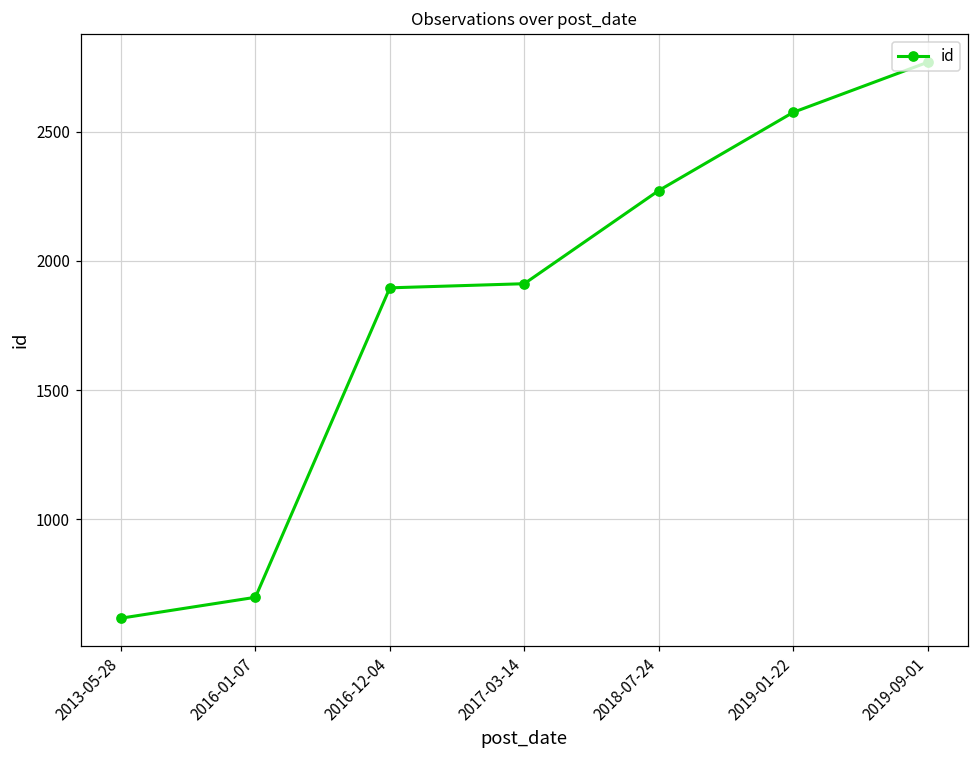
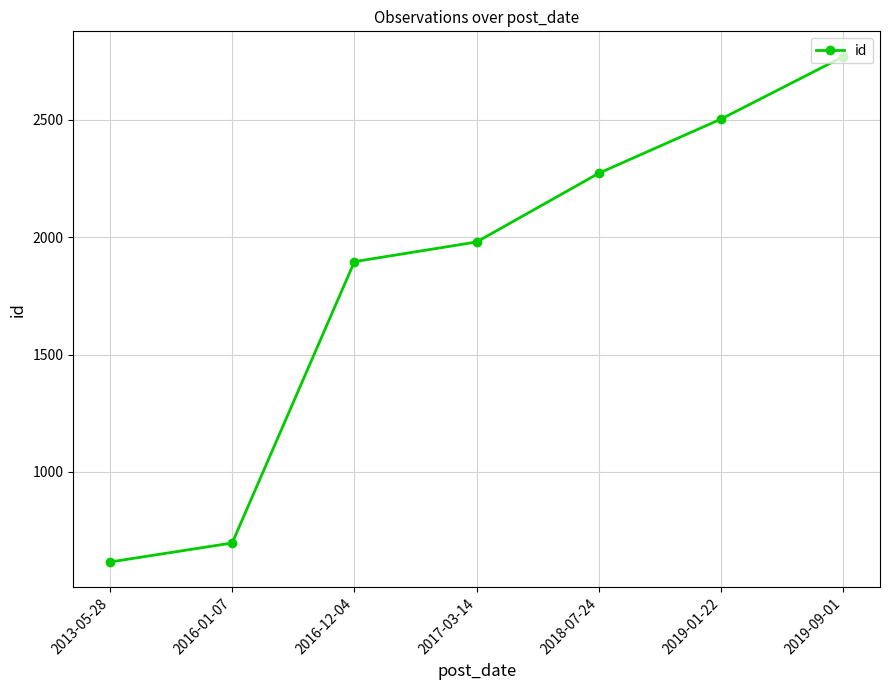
  {
    "2013-05-28": 620,
    "2016-01-07": 700,
    "2016-12-04": 1900,
-   "2017-03-14": 1910,
+   "2017-03-14": 1980,
    "2018-07-24": 2270,
-   "2019-01-22": 2580
+   "2019-01-22": 2500
  }
